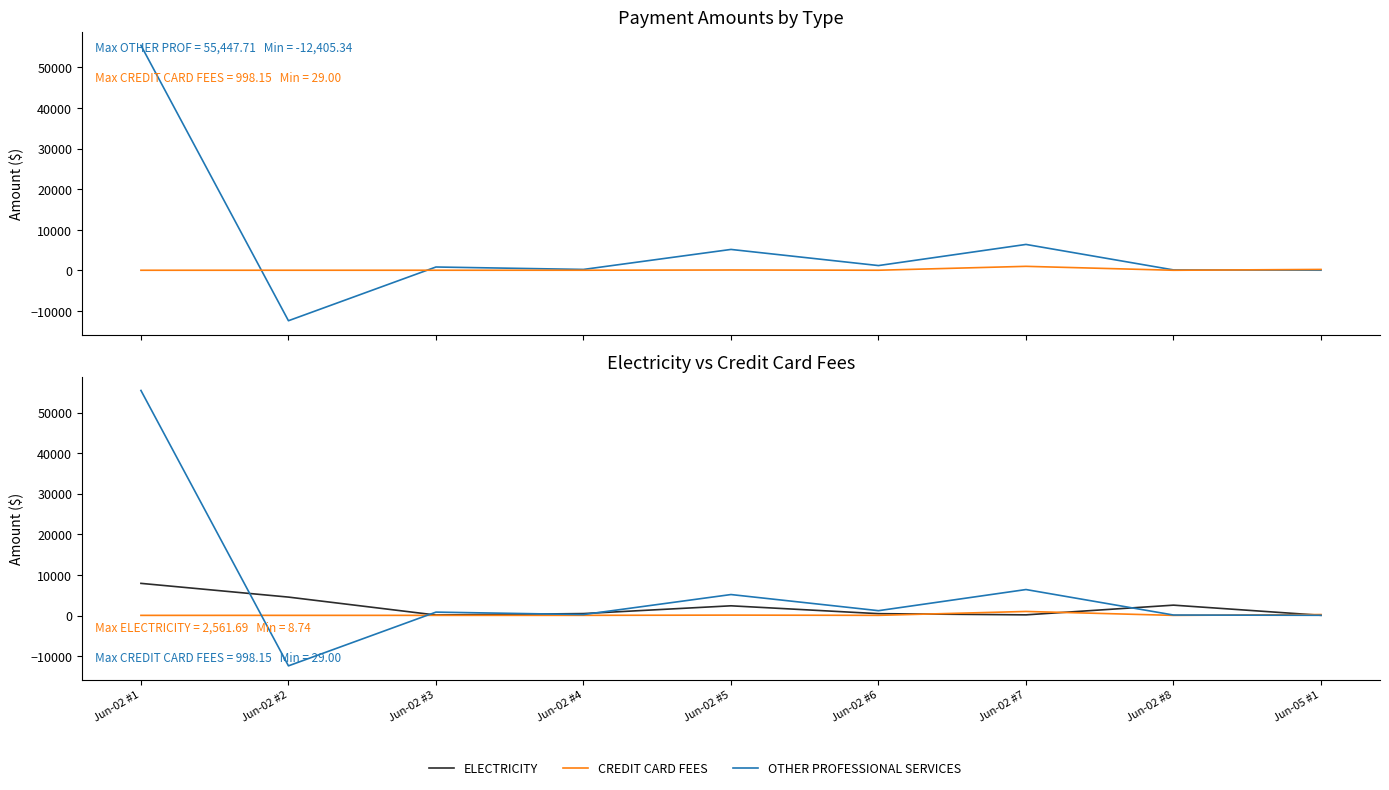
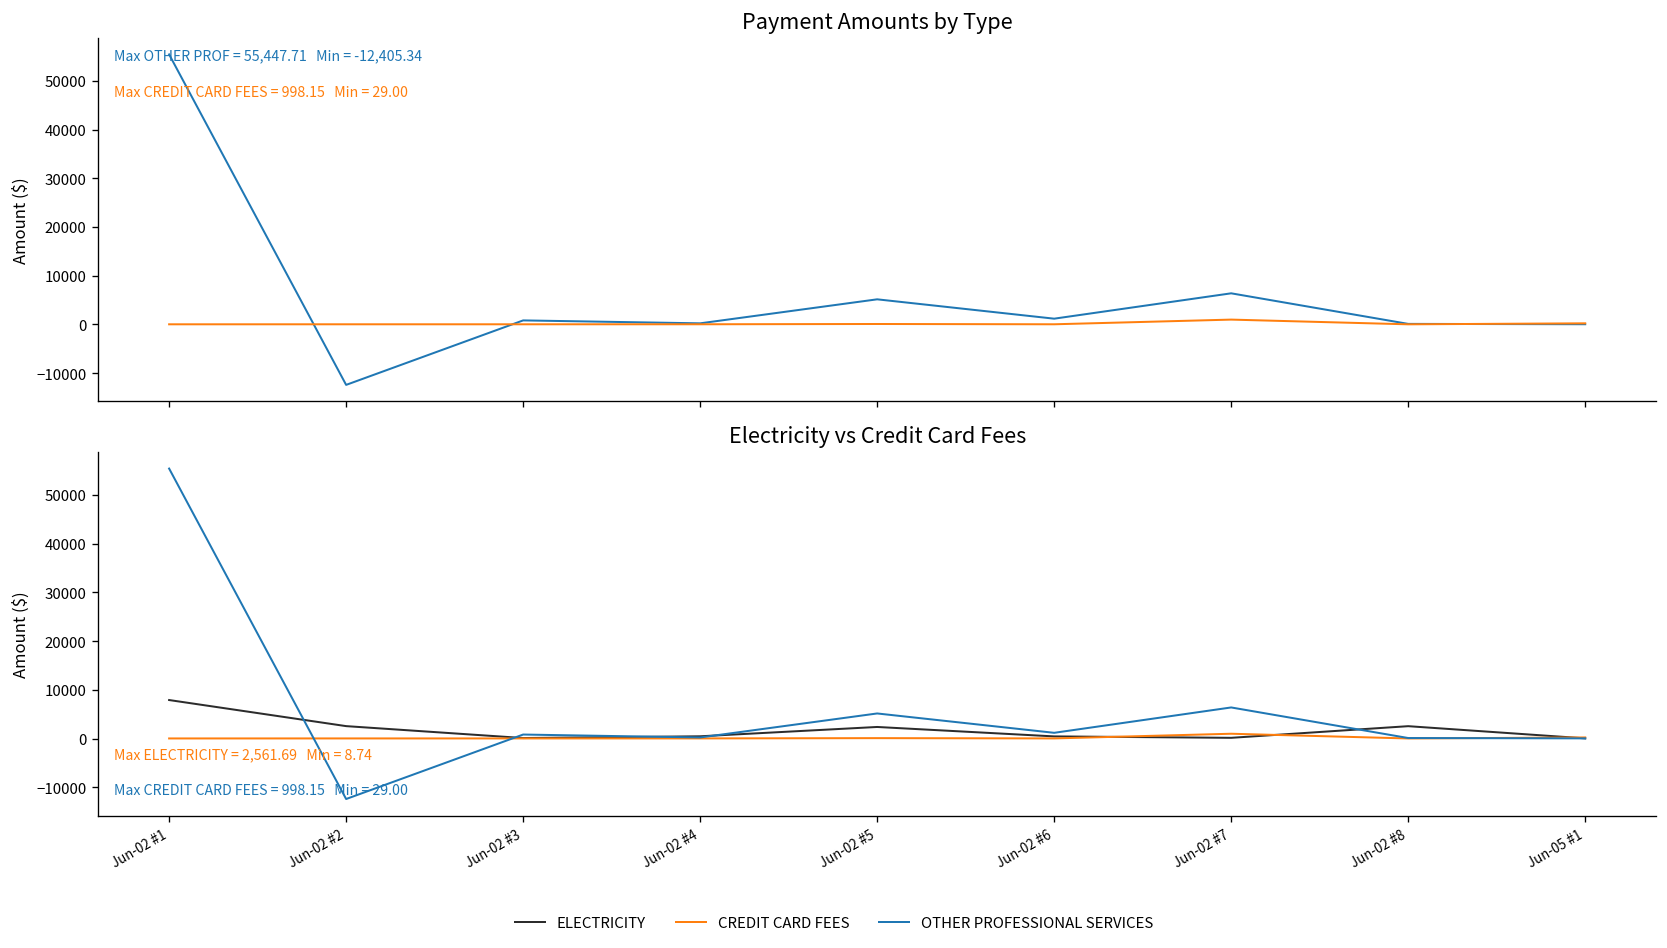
  {
    "Electricity vs Credit Card Fees": {
      "ELECTRICITY": {
        "Jun-02 #1": 8000,
-       "Jun-02 #2": 5000,
+       "Jun-02 #2": 3000,
        "Jun-02 #5": 2000,
        "Jun-02 #7": 0,
        "Jun-02 #8": 3000
      },
      "CREDIT CARD FEES": {
        "Jun-02 #5": 0,
        "Jun-02 #7": 1000
      },
      "OTHER PROFESSIONAL SERVICES": {
        "Jun-02 #1": 55000,
        "Jun-02 #3": 1000,
        "Jun-02 #5": 5000,
        "Jun-02 #6": 1000,
        "Jun-02 #7": 6000
      }
    }
  }
